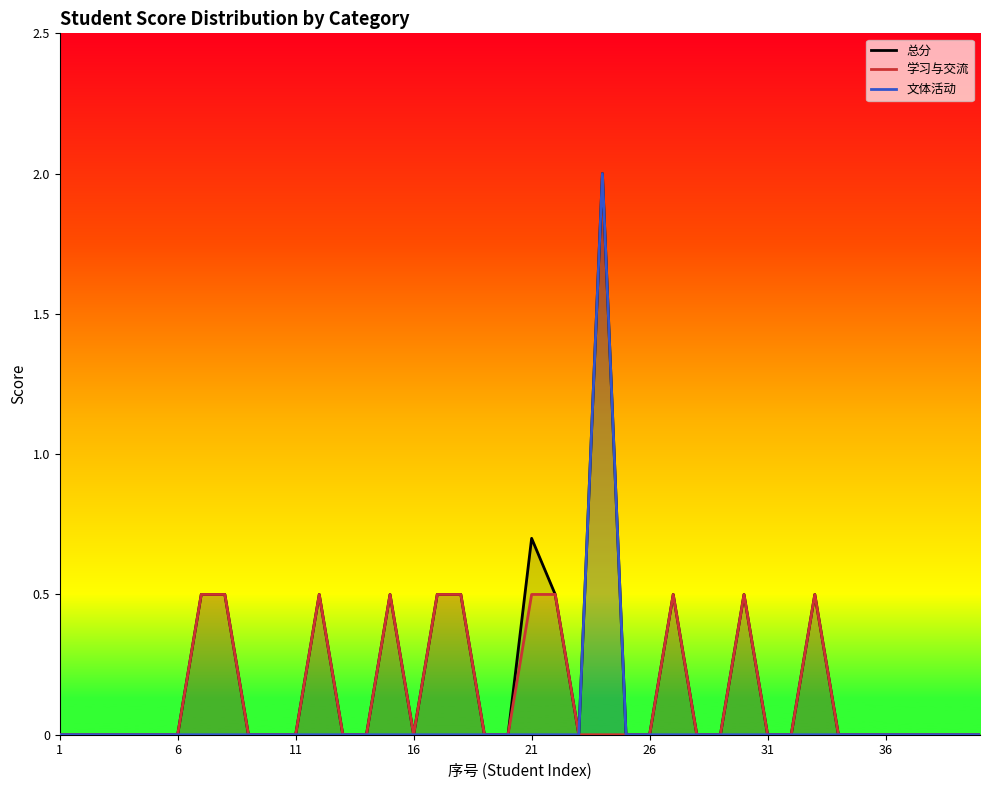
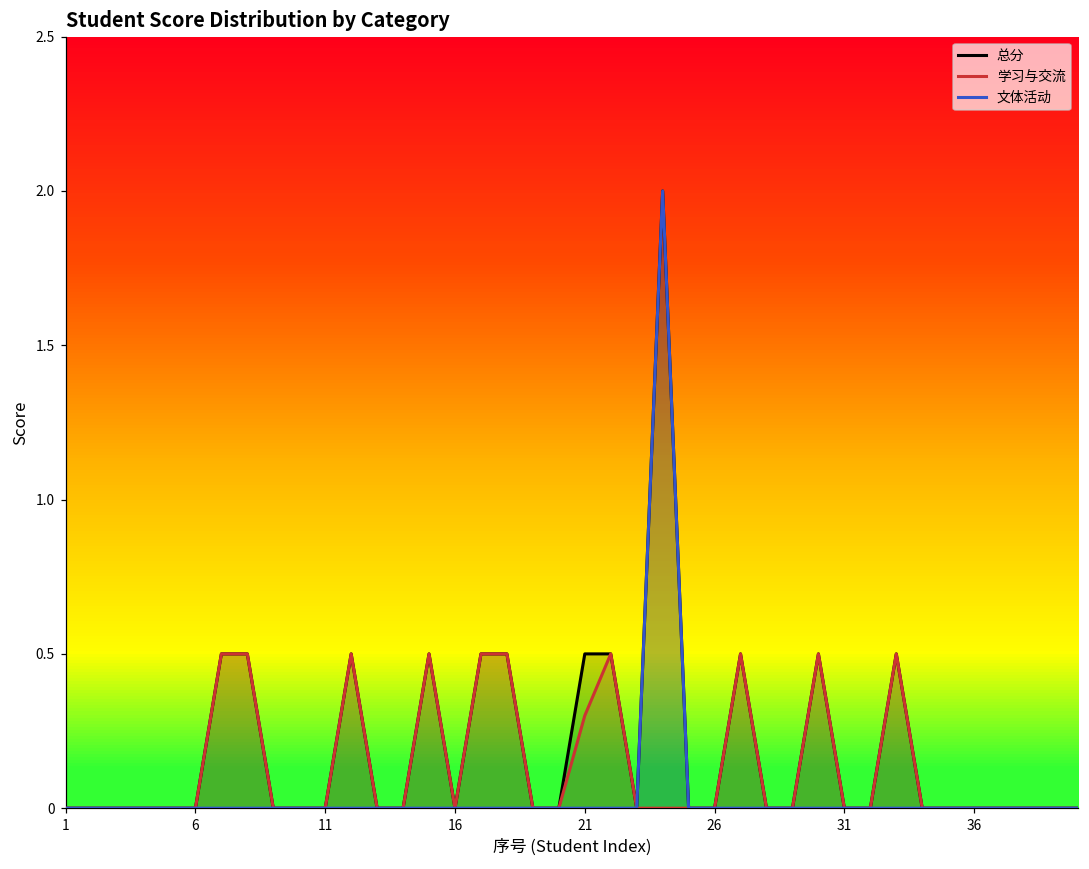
  {
    "总分": {
-     "21": 0.7
+     "21": 0.5
    },
    "学习与交流": {
-     "21": 0.5
+     "21": 0.3
    },
    "文体活动": {
      "21": 0.0
    }
  }
